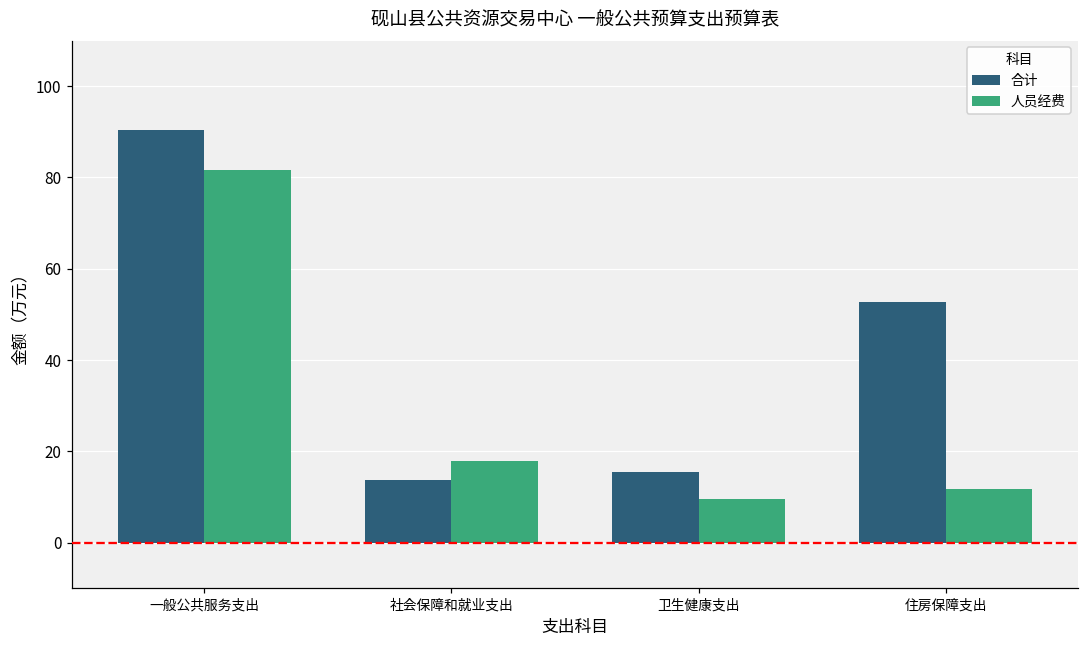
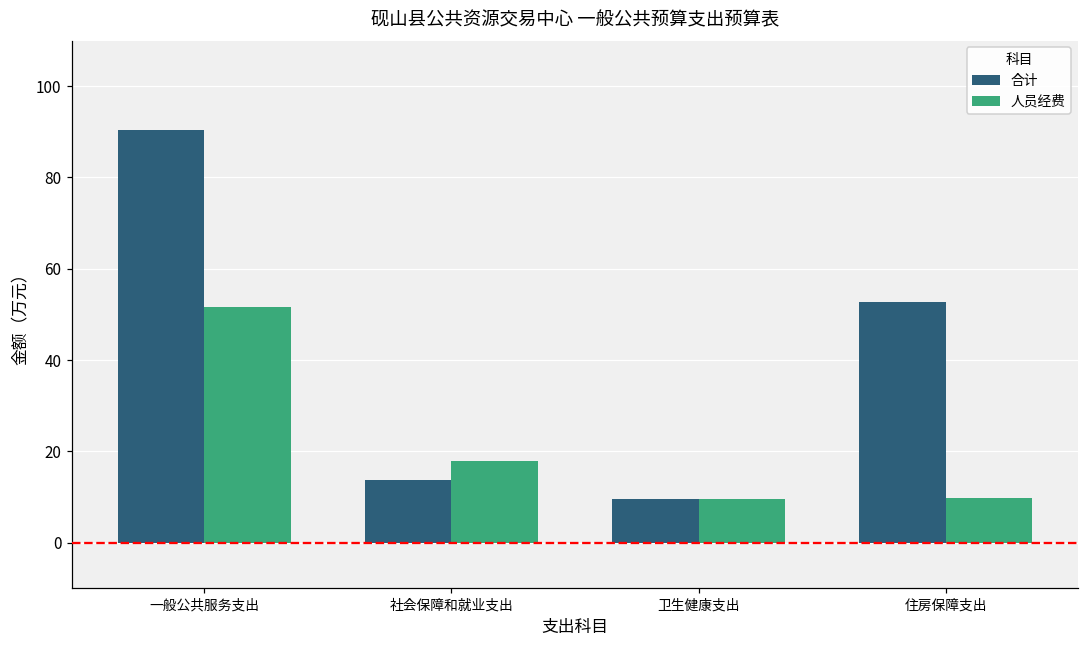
  {
    "合计": {
      "一般公共服务支出": 90,
      "社会保障和就业支出": 14,
-     "卫生健康支出": 16,
+     "卫生健康支出": 10,
      "住房保障支出": 53
    },
    "人员经费": {
-     "一般公共服务支出": 82,
+     "一般公共服务支出": 52,
      "社会保障和就业支出": 18,
      "卫生健康支出": 10,
-     "住房保障支出": 12
+     "住房保障支出": 10
    }
  }
